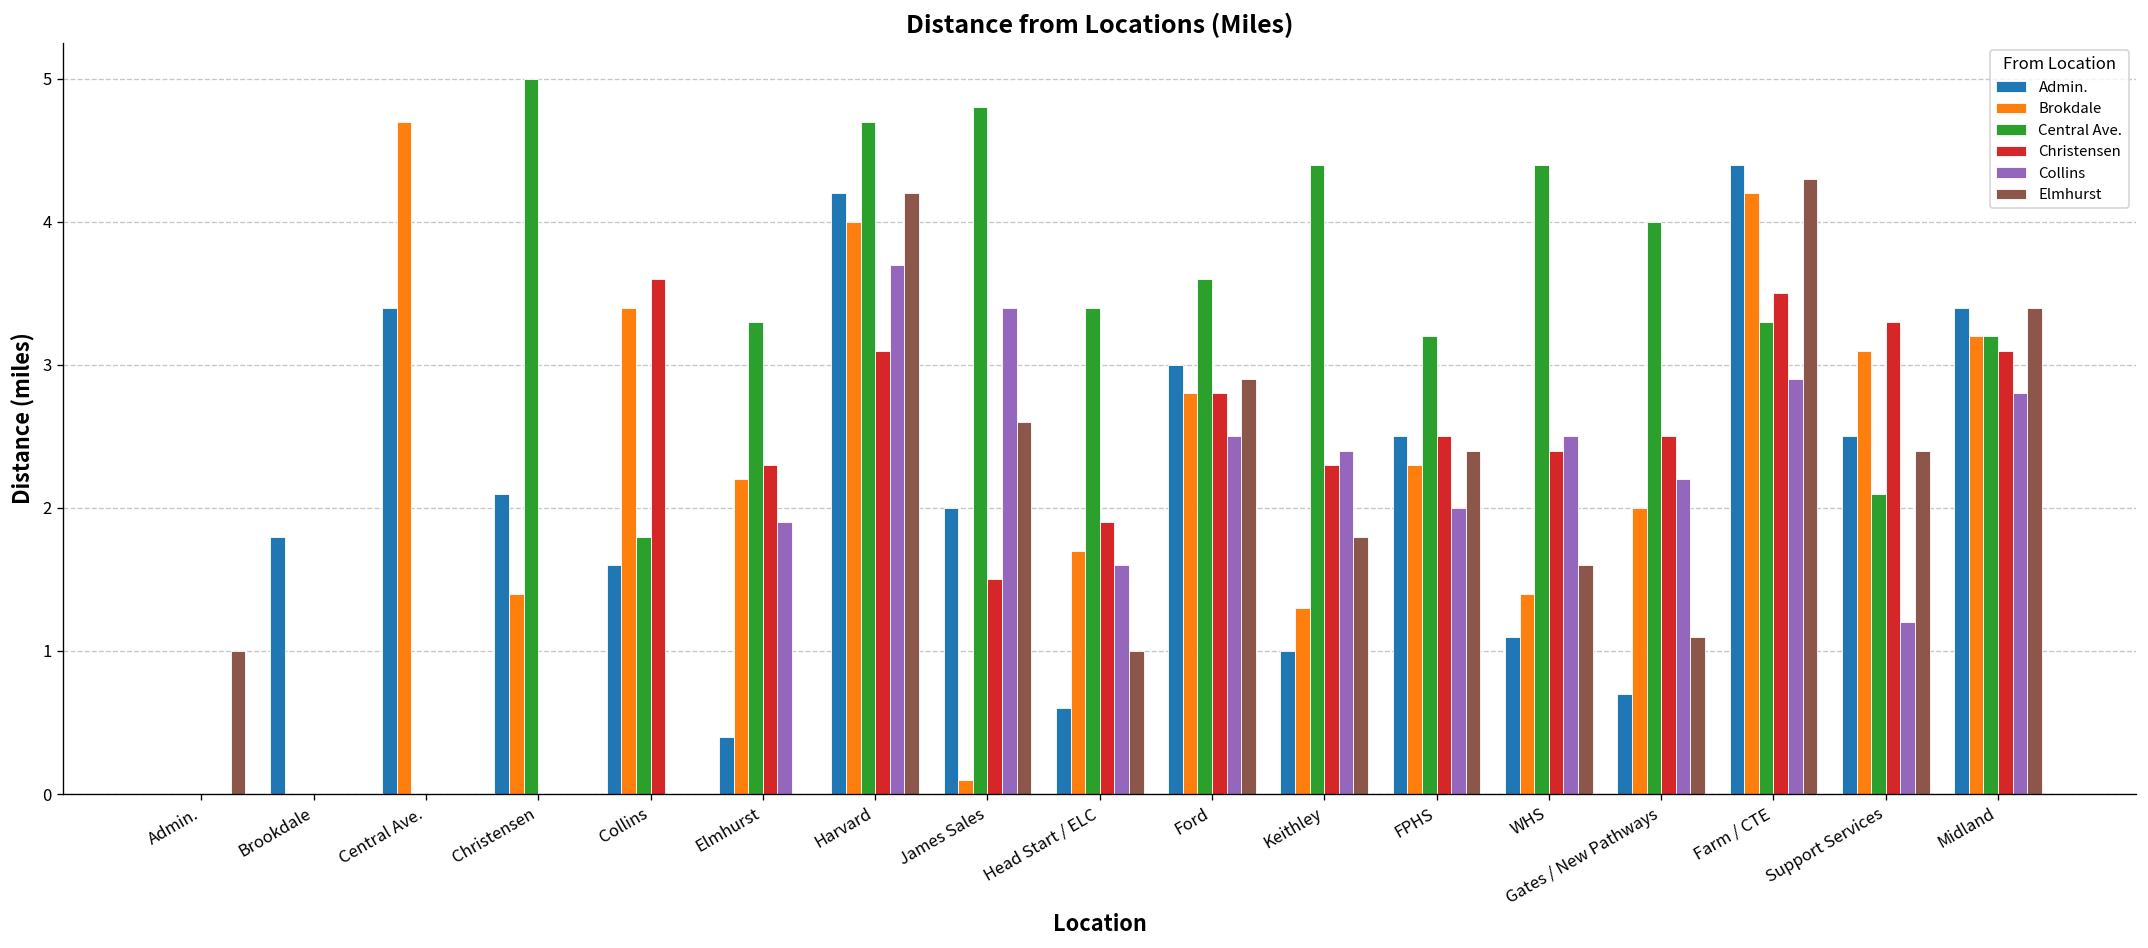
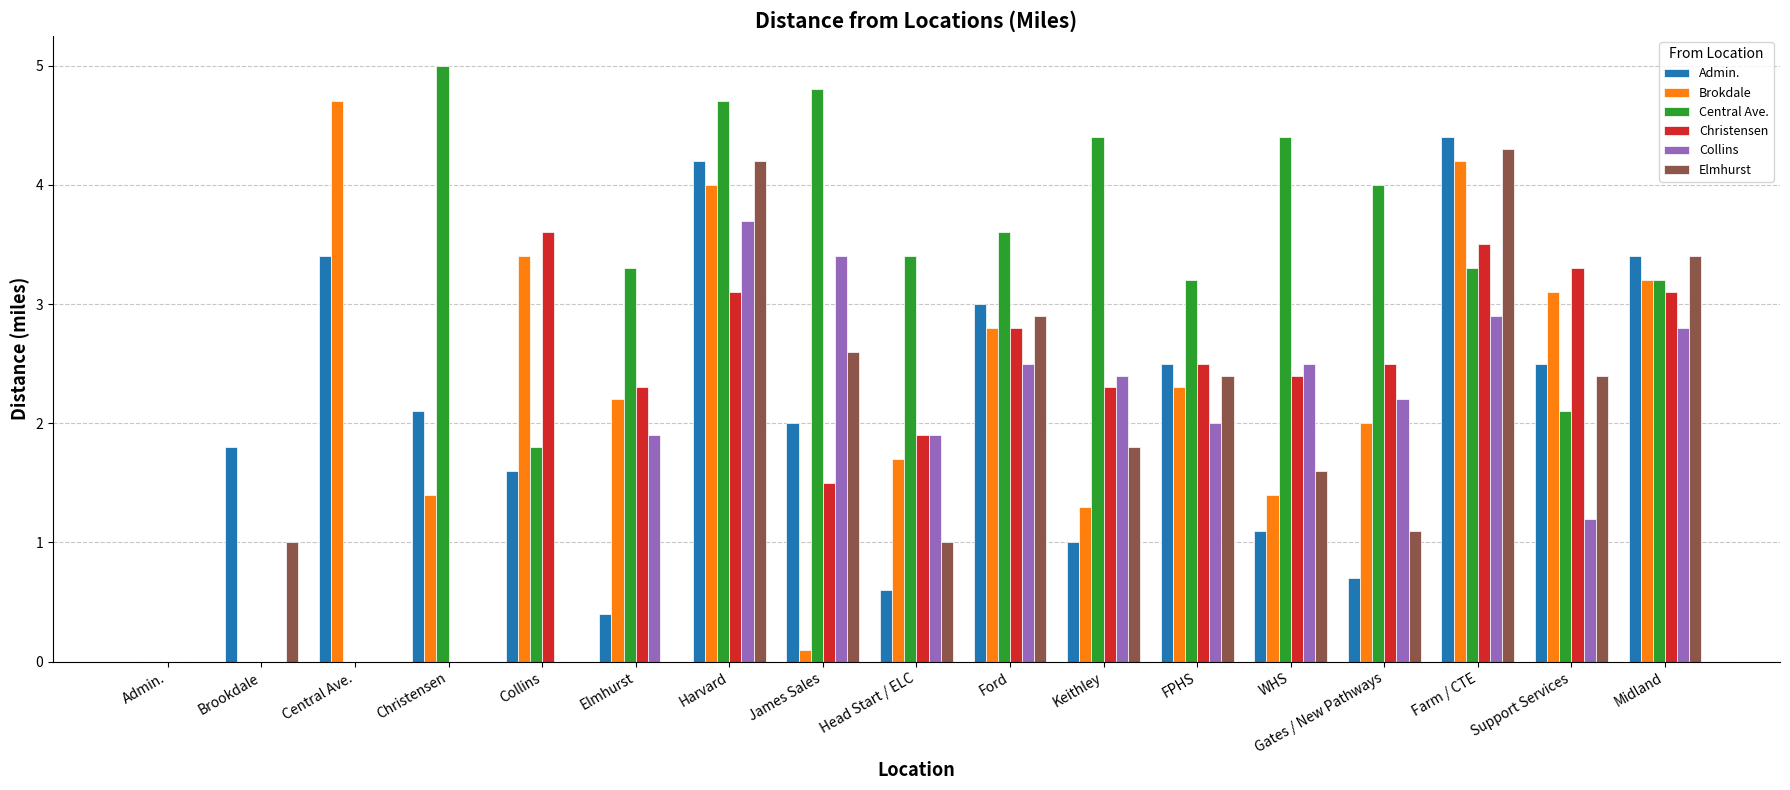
  {
    "Admin.": {
      "Admin.": 0.0,
      "Brookdale": 1.8,
      "Central Ave.": 3.4,
      "Christensen": 2.1,
      "Collins": 1.6,
      "Elmhurst": 0.4,
      "Harvard": 4.2,
      "James Sales": 2.0,
      "Head Start / ELC": 0.6,
      "Ford": 3.0,
      "Keithley": 1.0,
      "FPHS": 2.5,
      "WHS": 1.1,
      "Gates / New Pathways": 0.7,
      "Farm / CTE": 4.4,
      "Support Services": 2.5,
      "Midland": 3.4
    },
    "Brokdale": {
      "Admin.": 0.0,
      "Brookdale": 0.0,
      "Central Ave.": 4.7,
      "Christensen": 1.4,
      "Collins": 3.4,
      "Elmhurst": 2.2,
      "Harvard": 4.0,
      "James Sales": 0.1,
      "Head Start / ELC": 1.7,
      "Ford": 2.8,
      "Keithley": 1.3,
      "FPHS": 2.3,
      "WHS": 1.4,
      "Gates / New Pathways": 2.0,
      "Farm / CTE": 4.2,
      "Support Services": 3.1,
      "Midland": 3.2
    },
    "Central Ave.": {
      "Admin.": 0.0,
      "Brookdale": 0.0,
      "Central Ave.": 0.0,
      "Christensen": 5.0,
      "Collins": 1.8,
      "Elmhurst": 3.3,
      "Harvard": 4.7,
      "James Sales": 4.8,
      "Head Start / ELC": 3.4,
      "Ford": 3.6,
      "Keithley": 4.4,
      "FPHS": 3.2,
      "WHS": 4.4,
      "Gates / New Pathways": 4.0,
      "Farm / CTE": 3.3,
      "Support Services": 2.1,
      "Midland": 3.2
    },
    "Christensen": {
      "Admin.": 0.0,
      "Brookdale": 0.0,
      "Central Ave.": 0.0,
      "Christensen": 0.0,
      "Collins": 3.6,
      "Elmhurst": 2.3,
      "Harvard": 3.1,
      "James Sales": 1.5,
      "Head Start / ELC": 1.9,
      "Ford": 2.8,
      "Keithley": 2.3,
      "FPHS": 2.5,
      "WHS": 2.4,
      "Gates / New Pathways": 2.5,
      "Farm / CTE": 3.5,
      "Support Services": 3.3,
      "Midland": 3.1
    },
    "Collins": {
      "Admin.": 0.0,
      "Brookdale": 0.0,
      "Central Ave.": 0.0,
      "Christensen": 0.0,
      "Collins": 0.0,
      "Elmhurst": 1.9,
      "Harvard": 3.7,
      "James Sales": 3.4,
-     "Head Start / ELC": 1.6,
+     "Head Start / ELC": 1.9,
      "Ford": 2.5,
      "Keithley": 2.4,
      "FPHS": 2.0,
      "WHS": 2.5,
      "Gates / New Pathways": 2.2,
      "Farm / CTE": 2.9,
      "Support Services": 1.2,
      "Midland": 2.8
    },
    "Elmhurst": {
-     "Admin.": 1,
-     "Brookdale": 0,
+     "Admin.": 0,
+     "Brookdale": 1,
      "Central Ave.": 0,
      "Christensen": 0,
      "Collins": 0,
      "Elmhurst": 0,
      "Harvard": 4.20,
      "James Sales": 2.60,
      "Head Start / ELC": 1,
      "Ford": 2.90,
      "Keithley": 1.80,
      "FPHS": 2.40,
      "WHS": 1.60,
      "Gates / New Pathways": 1.10,
      "Farm / CTE": 4.30,
      "Support Services": 2.40,
      "Midland": 3.40
    }
  }
